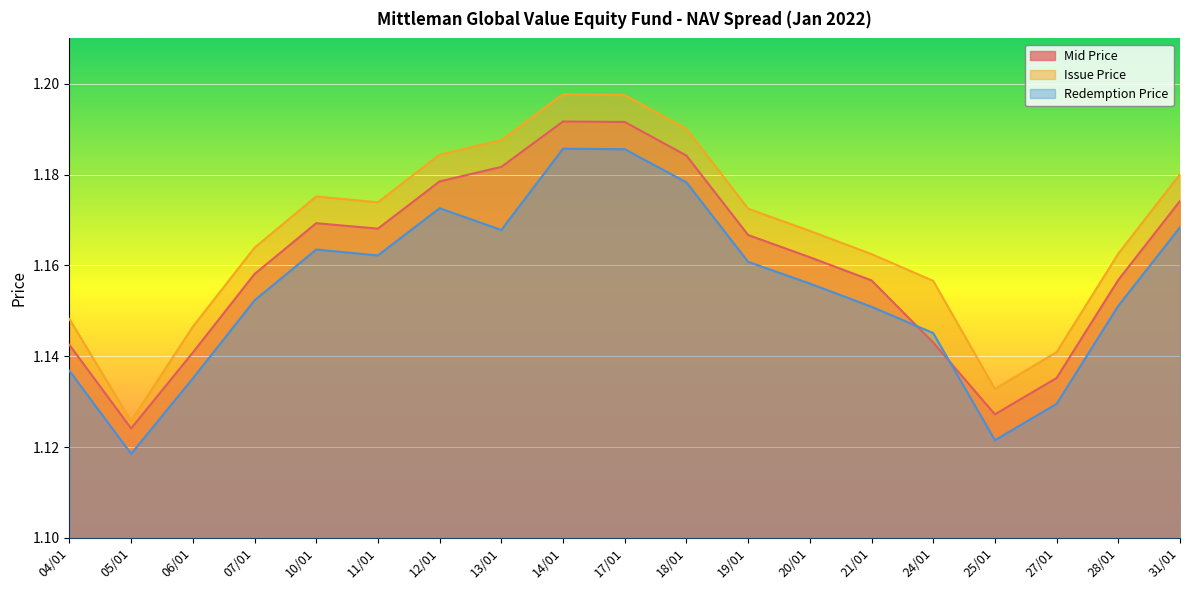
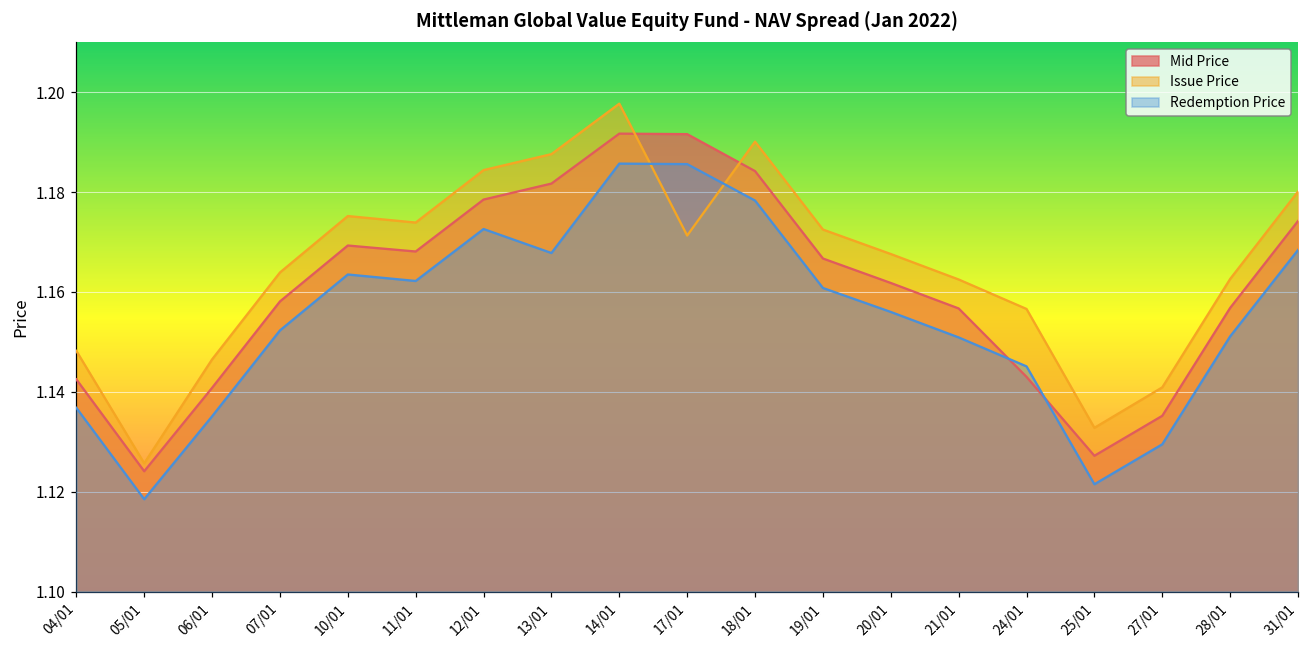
  {
    "Mid Price": {
      "04/01": 1.143,
      "05/01": 1.124,
      "06/01": 1.141,
      "07/01": 1.158,
      "10/01": 1.169,
      "11/01": 1.168,
      "12/01": 1.179,
      "13/01": 1.182,
      "14/01": 1.192,
      "17/01": 1.192,
      "18/01": 1.184,
      "19/01": 1.167,
      "20/01": 1.162,
      "21/01": 1.157,
      "24/01": 1.143,
      "25/01": 1.127,
      "27/01": 1.135,
      "28/01": 1.157,
      "31/01": 1.174
    },
    "Issue Price": {
      "04/01": 1.148,
      "05/01": 1.126,
      "06/01": 1.147,
      "07/01": 1.164,
      "10/01": 1.175,
      "11/01": 1.174,
      "12/01": 1.184,
      "13/01": 1.188,
      "14/01": 1.198,
-     "17/01": 1.198,
+     "17/01": 1.171,
      "18/01": 1.190,
      "19/01": 1.173,
      "20/01": 1.168,
      "21/01": 1.163,
      "24/01": 1.157,
      "25/01": 1.133,
      "27/01": 1.141,
      "28/01": 1.163,
      "31/01": 1.180
    },
    "Redemption Price": {
      "04/01": 1.137,
      "05/01": 1.119,
      "06/01": 1.135,
      "07/01": 1.152,
      "10/01": 1.164,
      "11/01": 1.162,
      "12/01": 1.173,
      "13/01": 1.168,
      "14/01": 1.186,
      "17/01": 1.186,
      "18/01": 1.178,
      "19/01": 1.161,
      "20/01": 1.156,
      "21/01": 1.151,
      "24/01": 1.145,
      "25/01": 1.122,
      "27/01": 1.130,
      "28/01": 1.151,
      "31/01": 1.168
    }
  }
